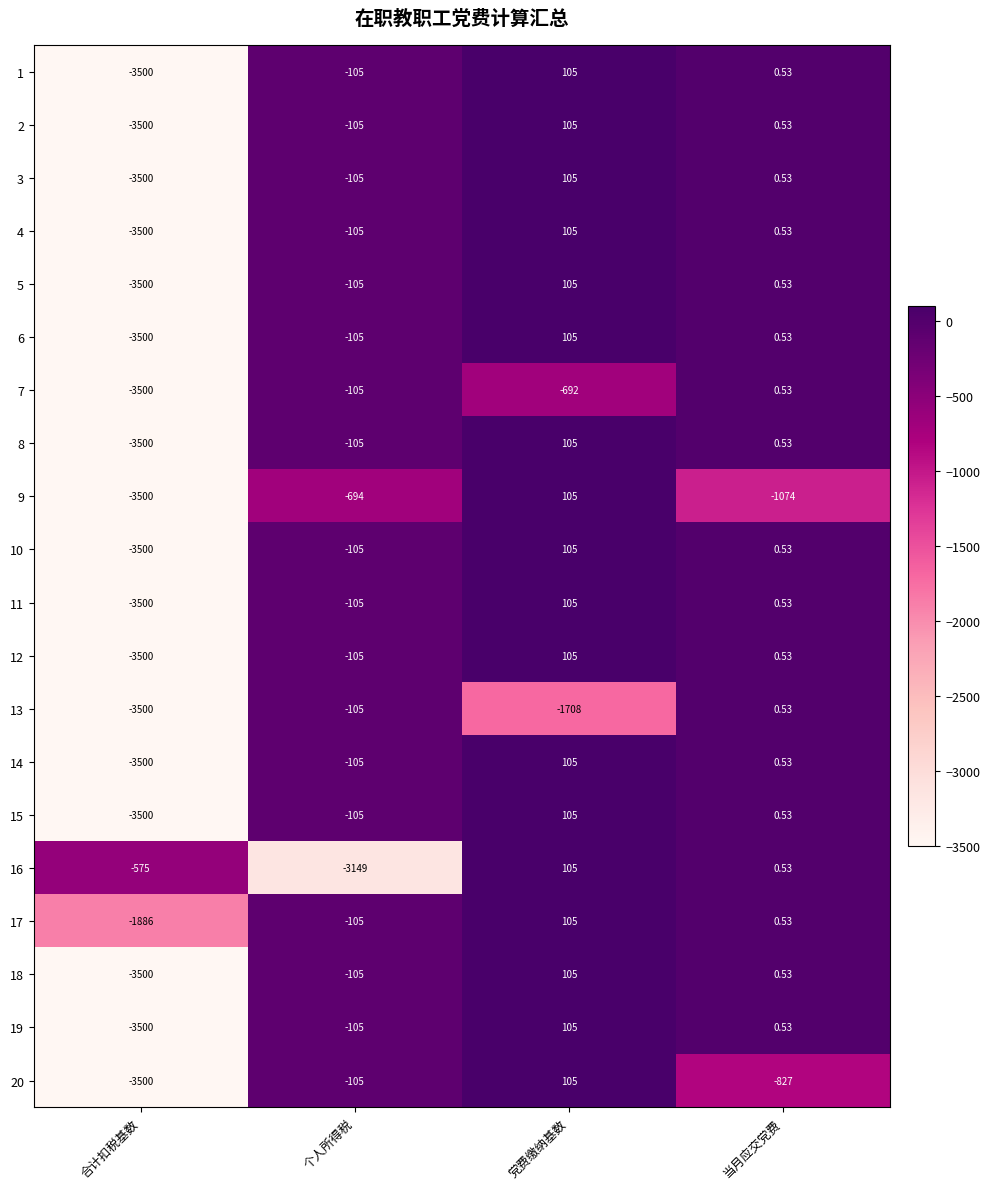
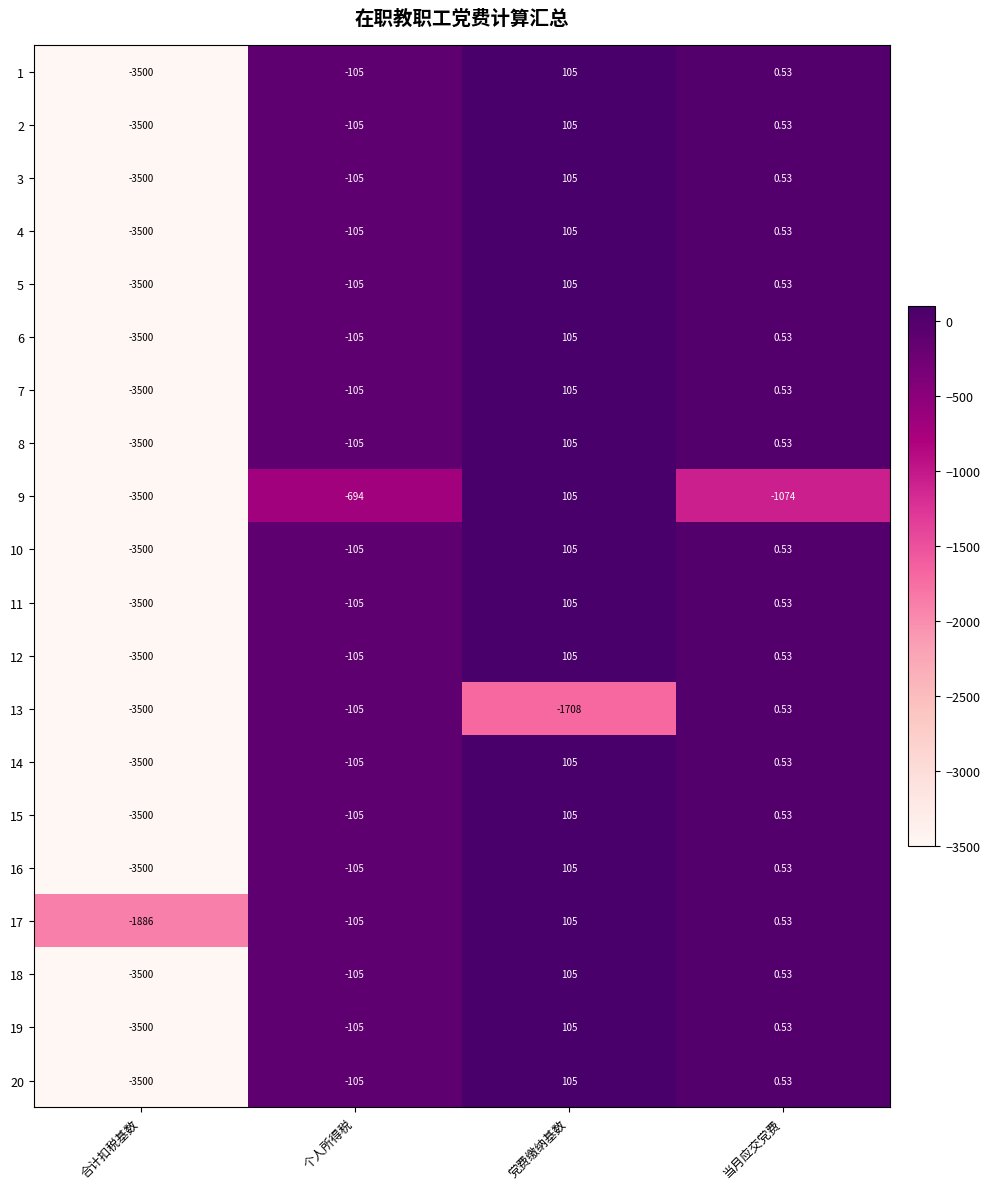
  {
    "1": {
      "合计扣税基数": -3500,
      "个人所得税": -105,
      "党费缴纳基数": 105,
      "当月应交党费": 0.53
    },
    "2": {
      "合计扣税基数": -3500,
      "个人所得税": -105,
      "党费缴纳基数": 105,
      "当月应交党费": 0.53
    },
    "3": {
      "合计扣税基数": -3500,
      "个人所得税": -105,
      "党费缴纳基数": 105,
      "当月应交党费": 0.53
    },
    "4": {
      "合计扣税基数": -3500,
      "个人所得税": -105,
      "党费缴纳基数": 105,
      "当月应交党费": 0.53
    },
    "5": {
      "合计扣税基数": -3500,
      "个人所得税": -105,
      "党费缴纳基数": 105,
      "当月应交党费": 0.53
    },
    "6": {
      "合计扣税基数": -3500,
      "个人所得税": -105,
      "党费缴纳基数": 105,
      "当月应交党费": 0.53
    },
    "7": {
      "合计扣税基数": -3500,
      "个人所得税": -105,
-     "党费缴纳基数": -692,
+     "党费缴纳基数": 105,
      "当月应交党费": 0.53
    },
    "8": {
      "合计扣税基数": -3500,
      "个人所得税": -105,
      "党费缴纳基数": 105,
      "当月应交党费": 0.53
    },
    "9": {
      "合计扣税基数": -3500,
      "个人所得税": -694,
      "党费缴纳基数": 105,
      "当月应交党费": -1074
    },
    "10": {
      "合计扣税基数": -3500,
      "个人所得税": -105,
      "党费缴纳基数": 105,
      "当月应交党费": 0.53
    },
    "11": {
      "合计扣税基数": -3500,
      "个人所得税": -105,
      "党费缴纳基数": 105,
      "当月应交党费": 0.53
    },
    "12": {
      "合计扣税基数": -3500,
      "个人所得税": -105,
      "党费缴纳基数": 105,
      "当月应交党费": 0.53
    },
    "13": {
      "合计扣税基数": -3500,
      "个人所得税": -105,
      "党费缴纳基数": -1708,
      "当月应交党费": 0.53
    },
    "14": {
      "合计扣税基数": -3500,
      "个人所得税": -105,
      "党费缴纳基数": 105,
      "当月应交党费": 0.53
    },
    "15": {
      "合计扣税基数": -3500,
      "个人所得税": -105,
      "党费缴纳基数": 105,
      "当月应交党费": 0.53
    },
    "16": {
-     "合计扣税基数": -575,
-     "个人所得税": -3149,
+     "合计扣税基数": -3500,
+     "个人所得税": -105,
      "党费缴纳基数": 105,
      "当月应交党费": 0.53
    },
    "17": {
      "合计扣税基数": -1886,
      "个人所得税": -105,
      "党费缴纳基数": 105,
      "当月应交党费": 0.53
    },
    "18": {
      "合计扣税基数": -3500,
      "个人所得税": -105,
      "党费缴纳基数": 105,
      "当月应交党费": 0.53
    },
    "19": {
      "合计扣税基数": -3500,
      "个人所得税": -105,
      "党费缴纳基数": 105,
      "当月应交党费": 0.53
    },
    "20": {
      "合计扣税基数": -3500,
      "个人所得税": -105,
      "党费缴纳基数": 105,
-     "当月应交党费": -827
+     "当月应交党费": 0.53
    }
  }
